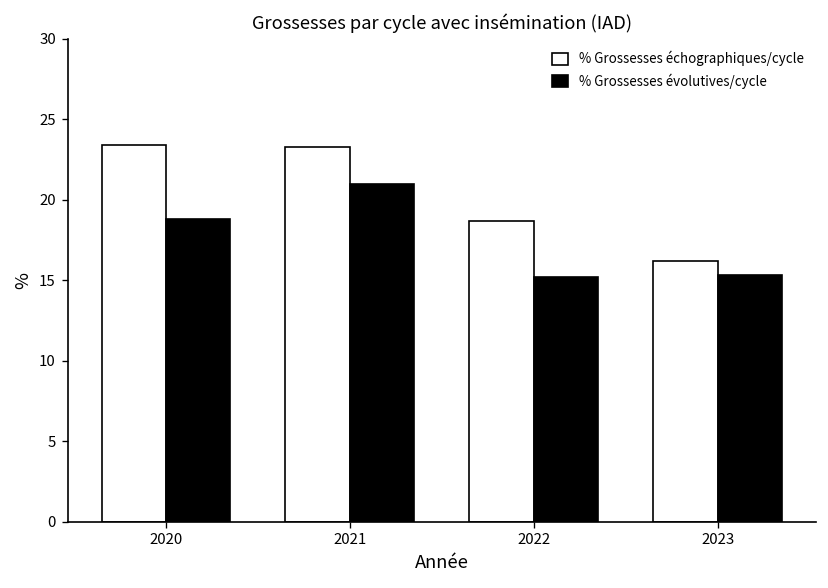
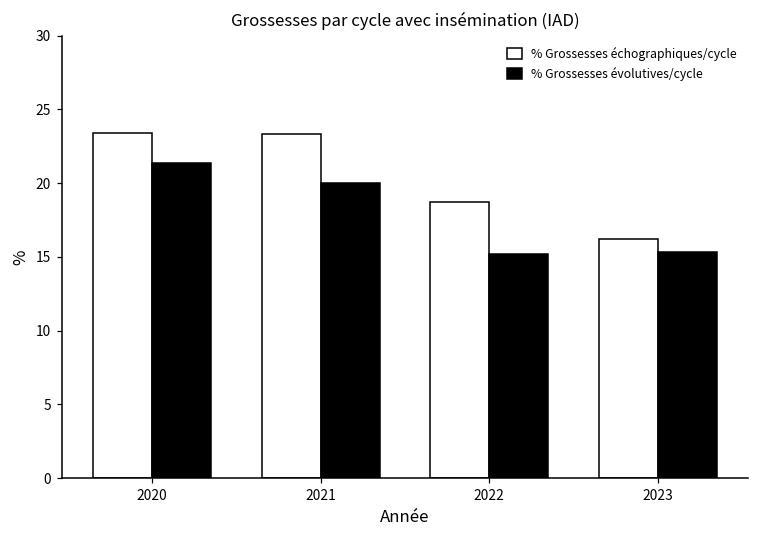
  {
    "% Grossesses échographiques/cycle": {
      "2020": 23.4,
      "2021": 23.3,
      "2022": 18.7,
      "2023": 16.2
    },
    "% Grossesses évolutives/cycle": {
-     "2020": 18.8,
-     "2021": 21,
+     "2020": 21.4,
+     "2021": 20,
      "2022": 15.2,
      "2023": 15.3
    }
  }
